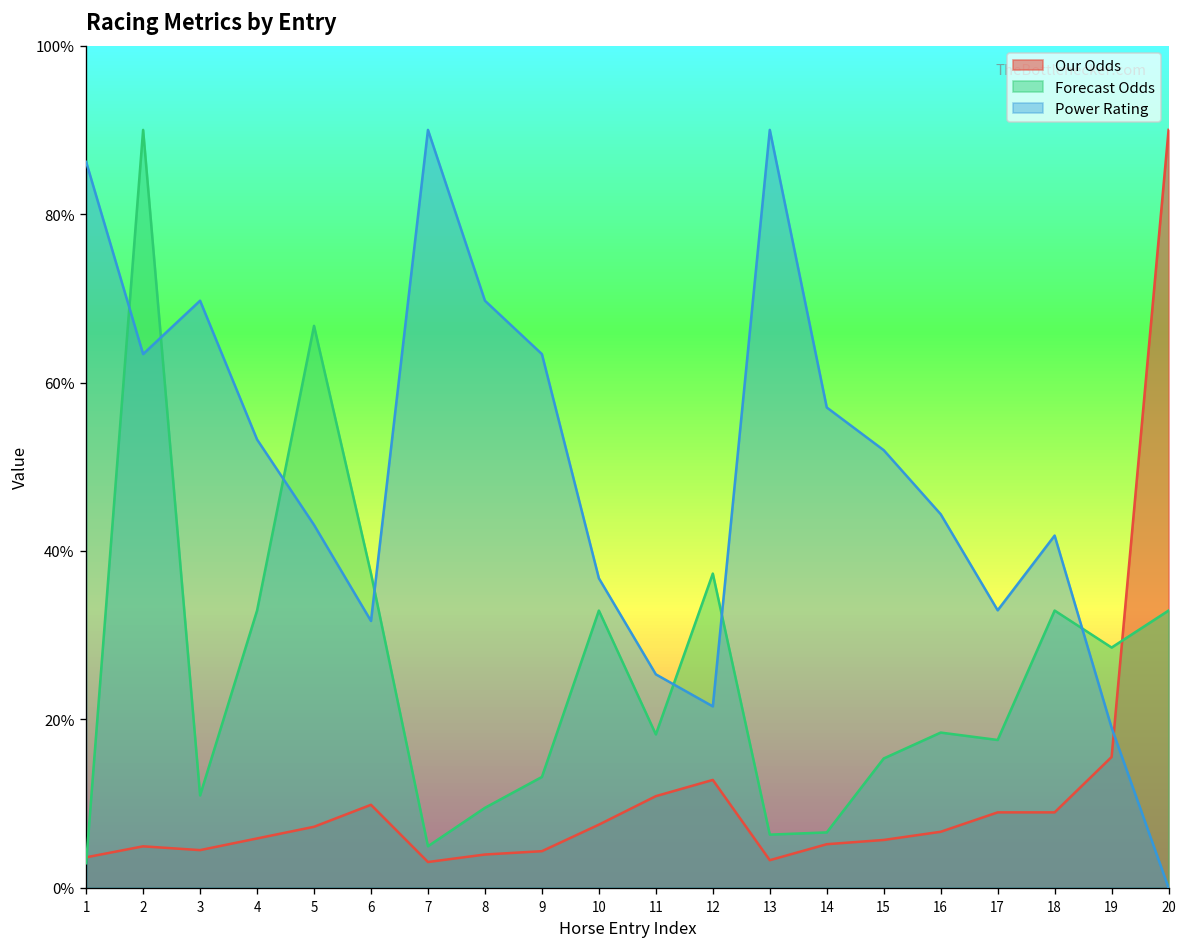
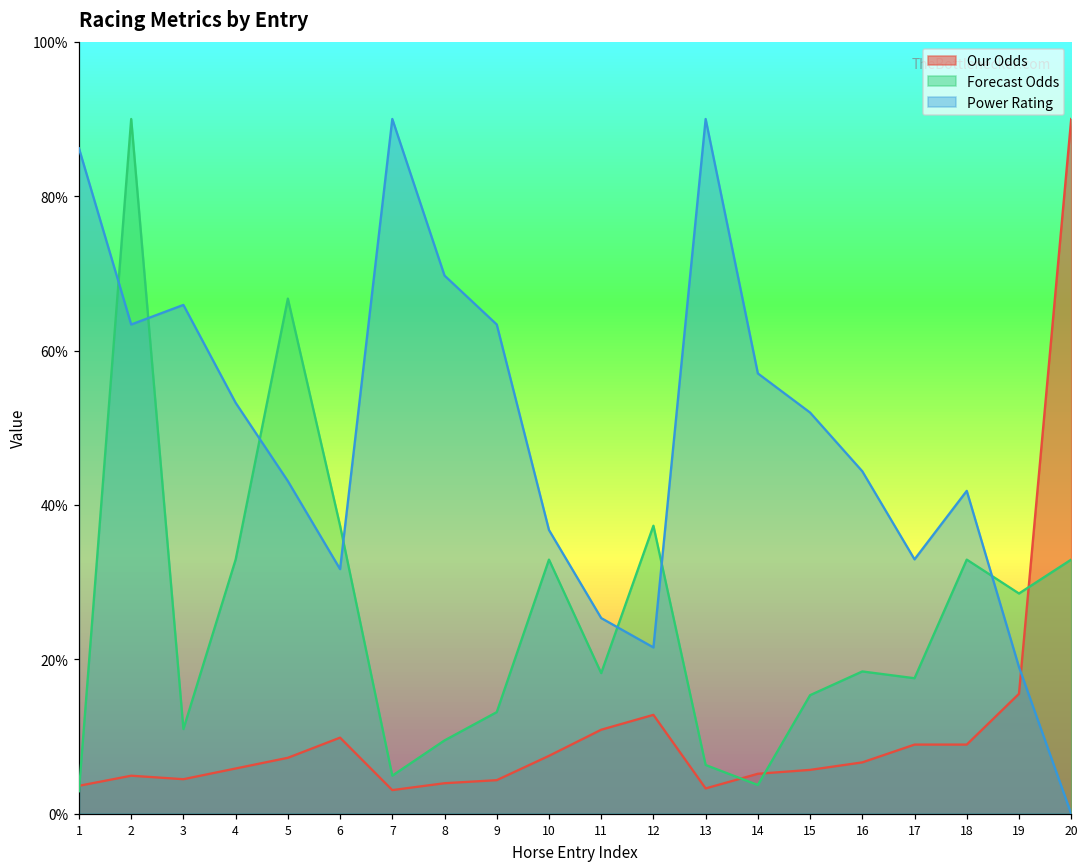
  {
    "Our Odds": {
      "1": "4%",
      "2": "5%",
      "3": "4%",
      "4": "6%",
      "5": "7%",
      "6": "10%",
      "7": "3%",
      "8": "4%",
      "9": "4%",
      "10": "8%",
      "11": "11%",
      "12": "13%",
      "13": "3%",
      "14": "5%",
      "15": "6%",
      "16": "7%",
      "17": "9%",
      "18": "9%",
      "19": "16%",
      "20": "90%"
    },
    "Forecast Odds": {
      "1": "3%",
      "2": "90%",
      "3": "11%",
      "4": "33%",
      "5": "67%",
      "6": "37%",
      "7": "5%",
      "8": "10%",
      "9": "13%",
      "10": "33%",
      "11": "18%",
      "12": "37%",
      "13": "6%",
-     "14": "7%",
+     "14": "4%",
      "15": "15%",
      "16": "18%",
      "17": "18%",
      "18": "33%",
      "19": "29%",
      "20": "33%"
    },
    "Power Rating": {
      "1": "86%",
      "2": "63%",
-     "3": "70%",
+     "3": "66%",
      "4": "53%",
      "5": "43%",
      "6": "32%",
      "7": "90%",
      "8": "70%",
      "9": "63%",
      "10": "37%",
      "11": "25%",
      "12": "22%",
      "13": "90%",
      "14": "57%",
      "15": "52%",
      "16": "44%",
      "17": "33%",
      "18": "42%",
      "19": "19%",
      "20": "0%"
    }
  }
